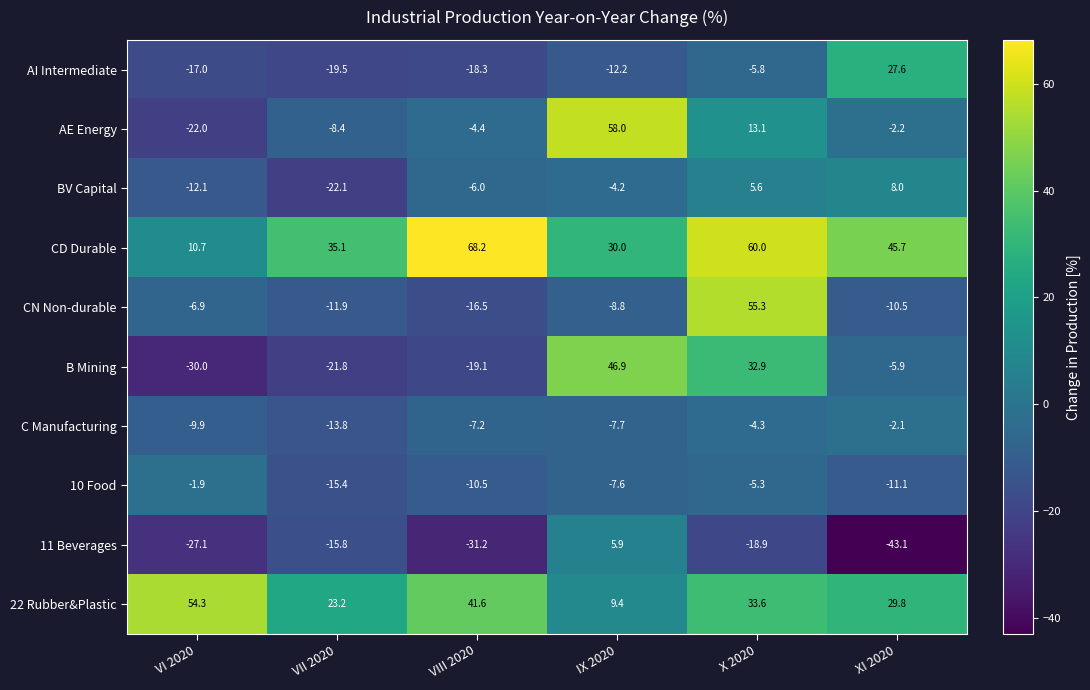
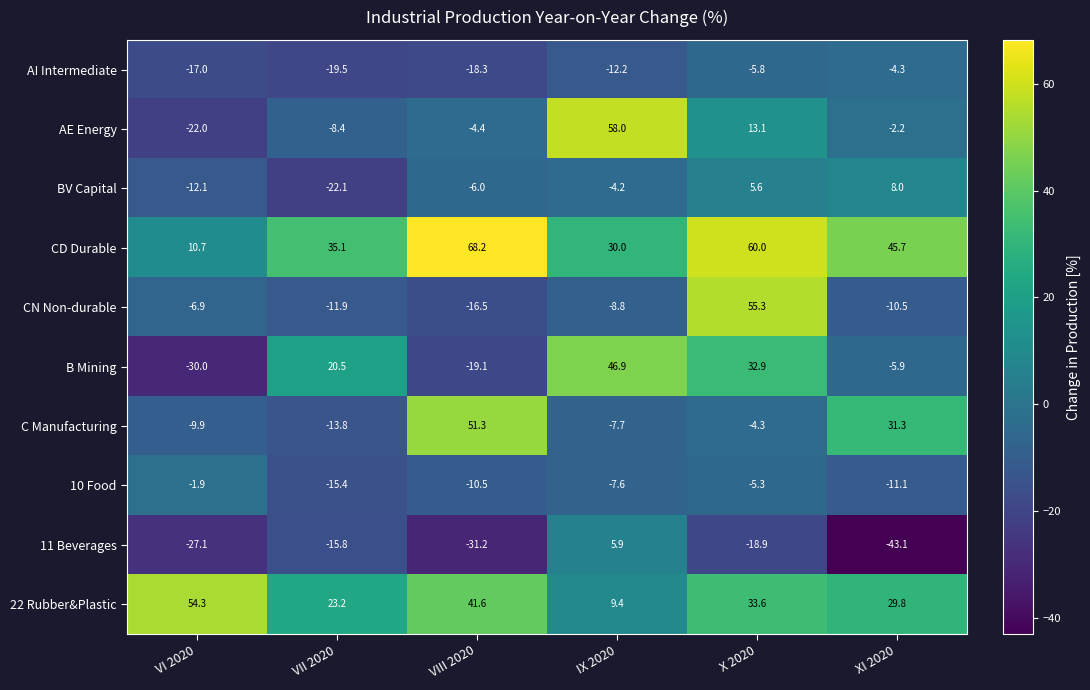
  {
    "AI Intermediate": {
      "VI 2020": -17.0,
      "VII 2020": -19.5,
      "VIII 2020": -18.3,
      "IX 2020": -12.2,
      "X 2020": -5.8,
-     "XI 2020": 27.6
+     "XI 2020": -4.3
    },
    "AE Energy": {
      "VI 2020": -22.0,
      "VII 2020": -8.4,
      "VIII 2020": -4.4,
      "IX 2020": 58.0,
      "X 2020": 13.1,
      "XI 2020": -2.2
    },
    "BV Capital": {
      "VI 2020": -12.1,
      "VII 2020": -22.1,
      "VIII 2020": -6.0,
      "IX 2020": -4.2,
      "X 2020": 5.6,
      "XI 2020": 8.0
    },
    "CD Durable": {
      "VI 2020": 10.7,
      "VII 2020": 35.1,
      "VIII 2020": 68.2,
      "IX 2020": 30.0,
      "X 2020": 60.0,
      "XI 2020": 45.7
    },
    "CN Non-durable": {
      "VI 2020": -6.9,
      "VII 2020": -11.9,
      "VIII 2020": -16.5,
      "IX 2020": -8.8,
      "X 2020": 55.3,
      "XI 2020": -10.5
    },
    "B Mining": {
      "VI 2020": -30.0,
-     "VII 2020": -21.8,
+     "VII 2020": 20.5,
      "VIII 2020": -19.1,
      "IX 2020": 46.9,
      "X 2020": 32.9,
      "XI 2020": -5.9
    },
    "C Manufacturing": {
      "VI 2020": -9.9,
      "VII 2020": -13.8,
-     "VIII 2020": -7.2,
+     "VIII 2020": 51.3,
      "IX 2020": -7.7,
      "X 2020": -4.3,
-     "XI 2020": -2.1
+     "XI 2020": 31.3
    },
    "10 Food": {
      "VI 2020": -1.9,
      "VII 2020": -15.4,
      "VIII 2020": -10.5,
      "IX 2020": -7.6,
      "X 2020": -5.3,
      "XI 2020": -11.1
    },
    "11 Beverages": {
      "VI 2020": -27.1,
      "VII 2020": -15.8,
      "VIII 2020": -31.2,
      "IX 2020": 5.9,
      "X 2020": -18.9,
      "XI 2020": -43.1
    },
    "22 Rubber&Plastic": {
      "VI 2020": 54.3,
      "VII 2020": 23.2,
      "VIII 2020": 41.6,
      "IX 2020": 9.4,
      "X 2020": 33.6,
      "XI 2020": 29.8
    }
  }
